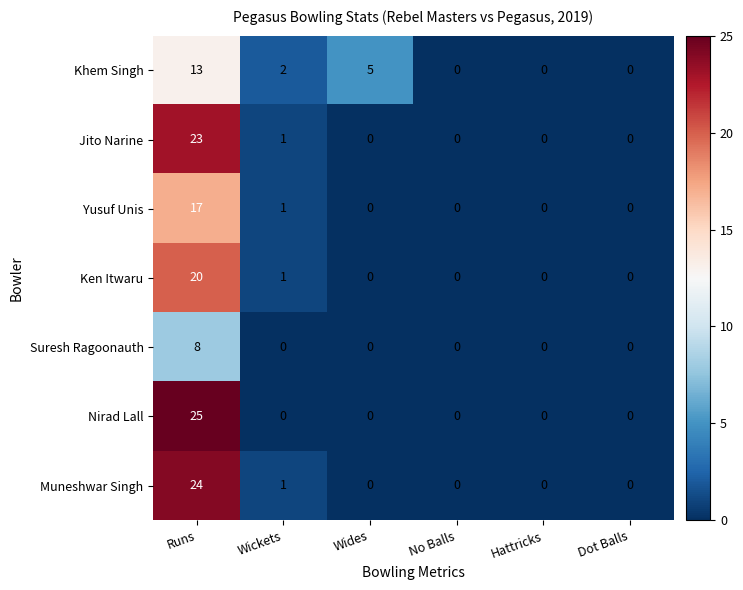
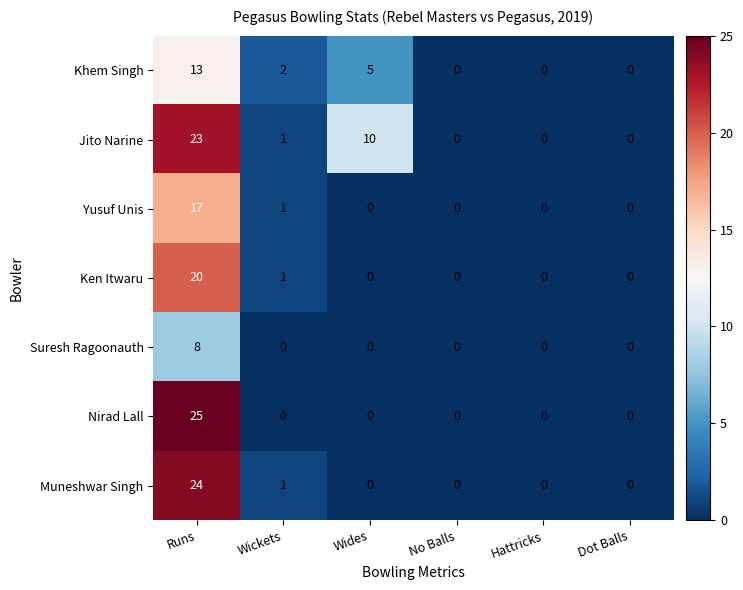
  {
    "Khem Singh": {
      "Runs": 13,
      "Wickets": 2,
      "Wides": 5,
      "No Balls": 0,
      "Hattricks": 0,
      "Dot Balls": 0
    },
    "Jito Narine": {
      "Runs": 23,
      "Wickets": 1,
-     "Wides": 0,
+     "Wides": 10,
      "No Balls": 0,
      "Hattricks": 0,
      "Dot Balls": 0
    },
    "Yusuf Unis": {
      "Runs": 17,
      "Wickets": 1,
      "Wides": 0,
      "No Balls": 0,
      "Hattricks": 0,
      "Dot Balls": 0
    },
    "Ken Itwaru": {
      "Runs": 20,
      "Wickets": 1,
      "Wides": 0,
      "No Balls": 0,
      "Hattricks": 0,
      "Dot Balls": 0
    },
    "Suresh Ragoonauth": {
      "Runs": 8,
      "Wickets": 0,
      "Wides": 0,
      "No Balls": 0,
      "Hattricks": 0,
      "Dot Balls": 0
    },
    "Nirad Lall": {
      "Runs": 25,
      "Wickets": 0,
      "Wides": 0,
      "No Balls": 0,
      "Hattricks": 0,
      "Dot Balls": 0
    },
    "Muneshwar Singh": {
      "Runs": 24,
      "Wickets": 1,
      "Wides": 0,
      "No Balls": 0,
      "Hattricks": 0,
      "Dot Balls": 0
    }
  }
